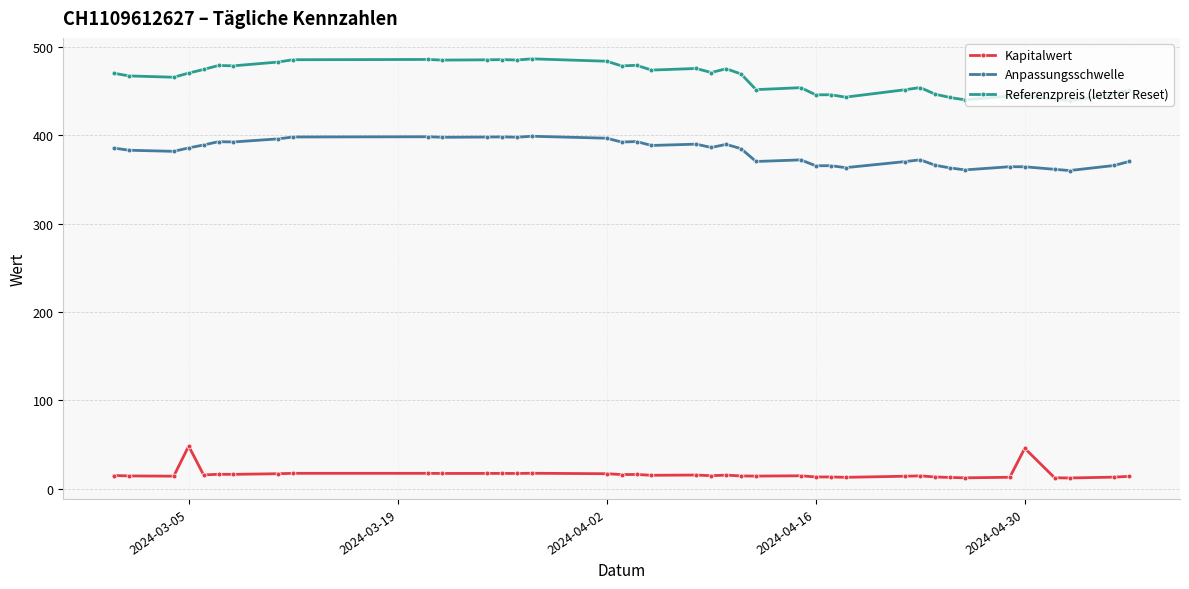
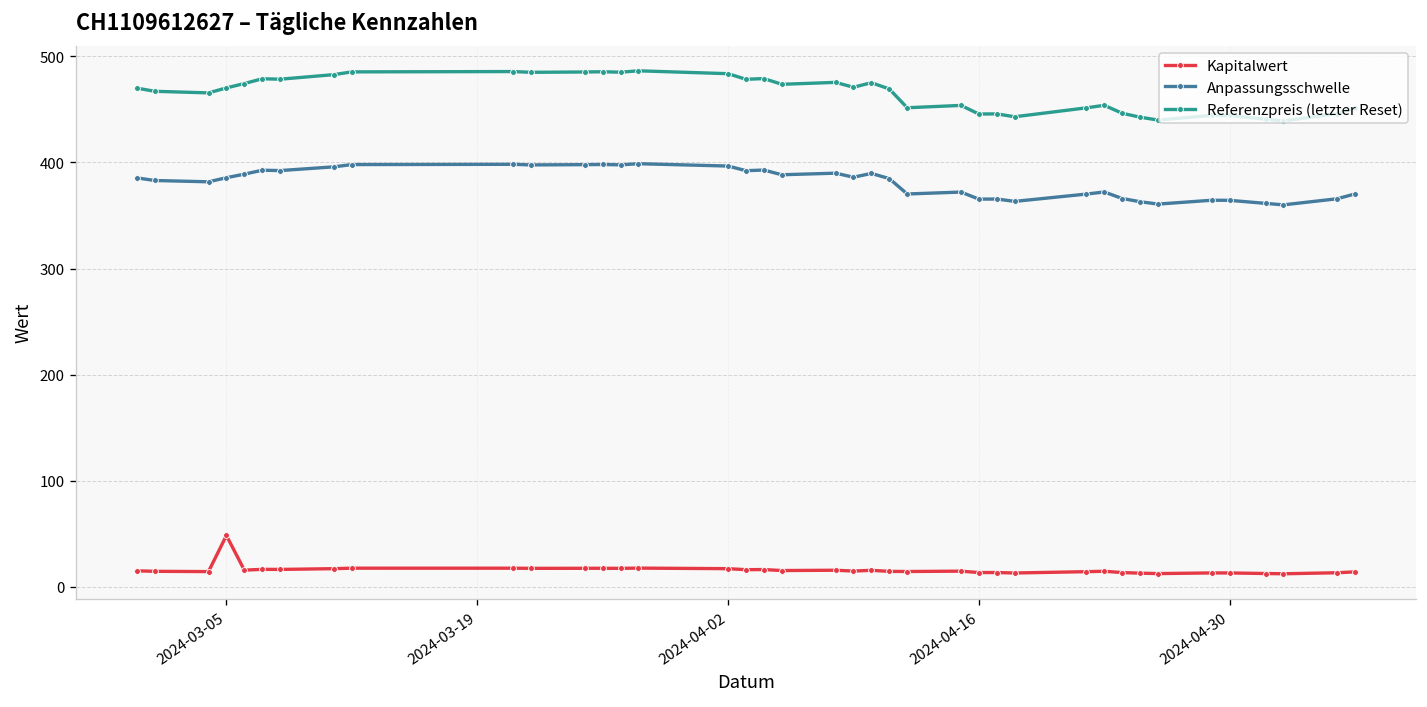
  {
    "Kapitalwert": {
      "2024-03-05": 50,
      "2024-04-02": 20,
      "2024-04-16": 10,
-     "2024-04-30": 50
+     "2024-04-30": 10
    }
  }
